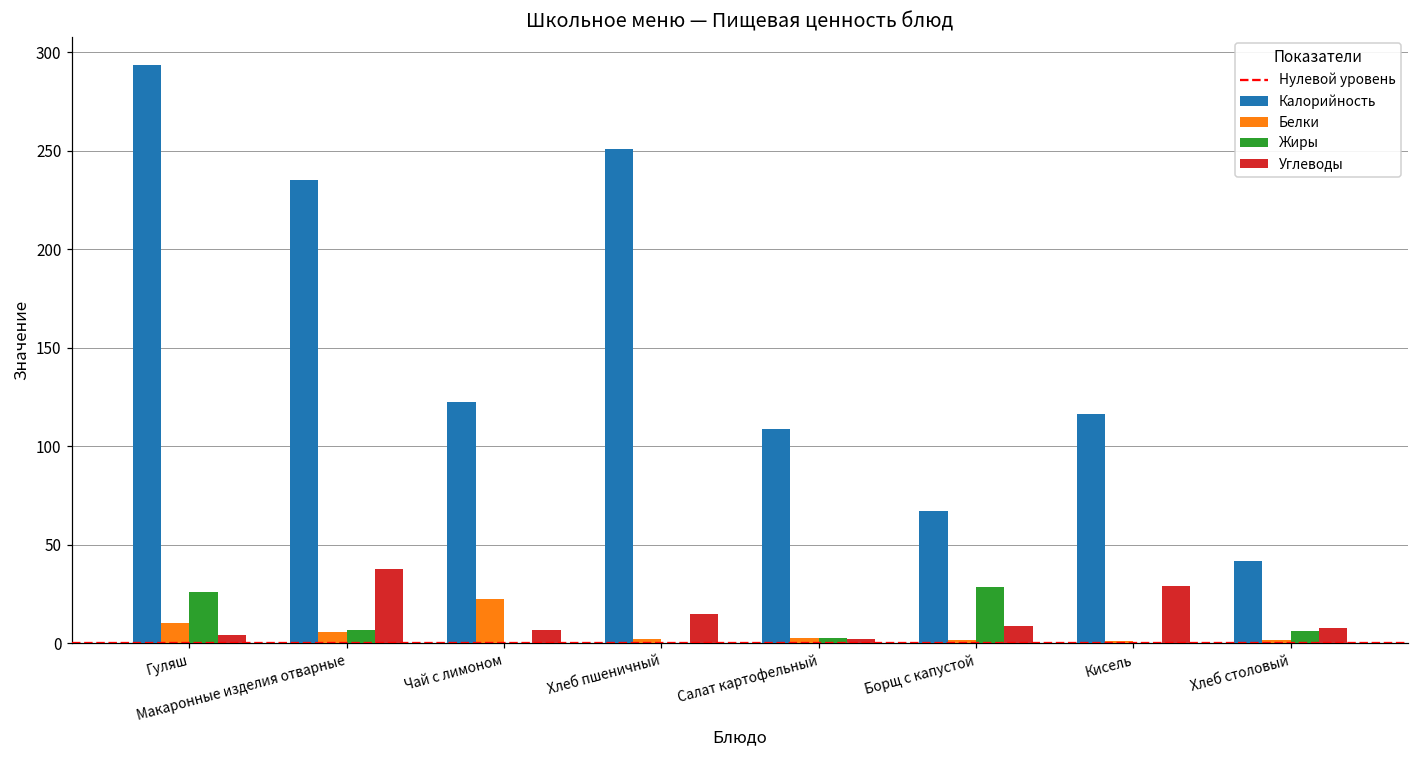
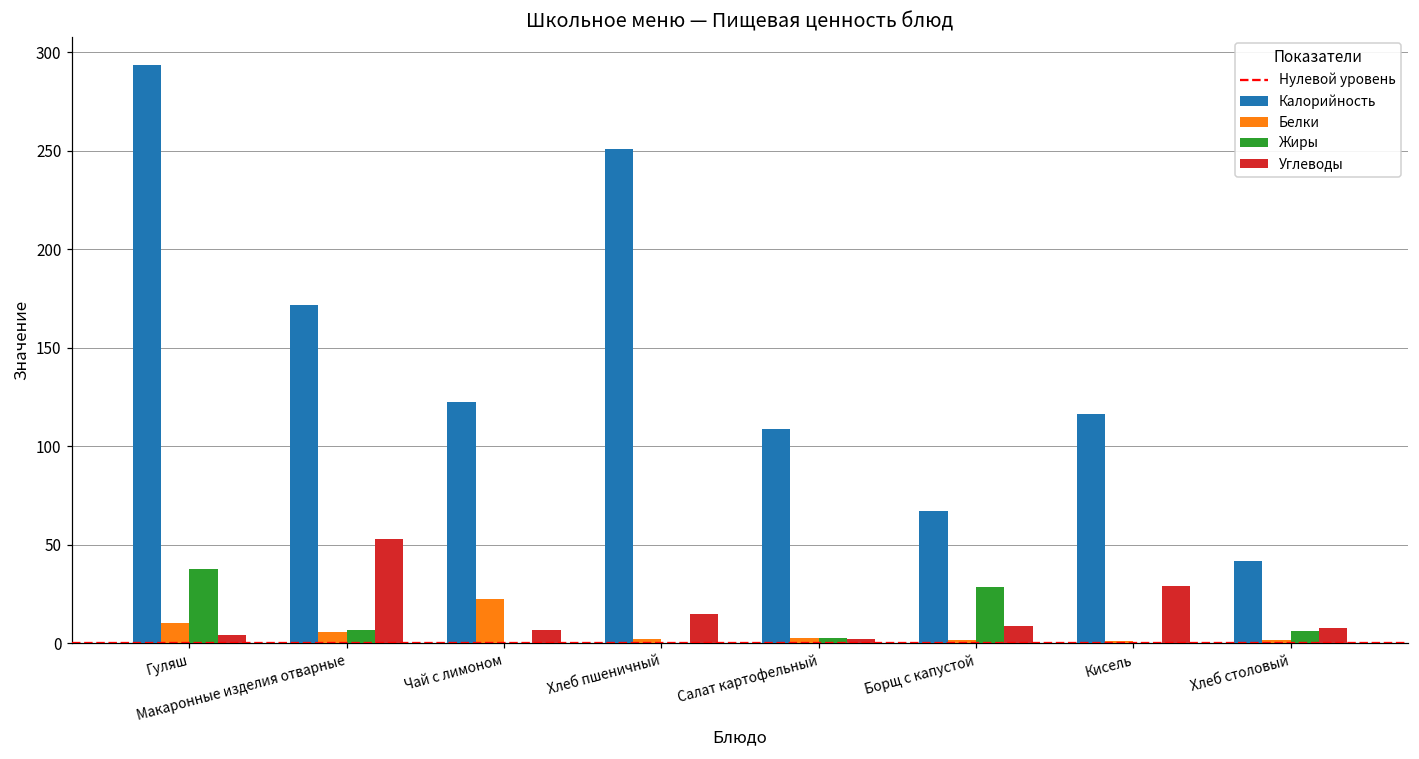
  {
    "Калорийность": {
      "Гуляш": 293,
-     "Макаронные изделия отварные": 235,
+     "Макаронные изделия отварные": 172,
      "Чай с лимоном": 122,
      "Хлеб пшеничный": 251,
      "Салат картофельный": 109,
      "Борщ с капустой": 67,
      "Кисель": 116,
      "Хлеб столовый": 42
    },
    "Белки": {
      "Гуляш": 10,
      "Макаронные изделия отварные": 6,
      "Чай с лимоном": 22,
      "Хлеб пшеничный": 2,
      "Салат картофельный": 2,
      "Борщ с капустой": 1,
      "Хлеб столовый": 2
    },
    "Жиры": {
-     "Гуляш": 26,
+     "Гуляш": 38,
      "Макаронные изделия отварные": 7,
      "Салат картофельный": 2,
      "Борщ с капустой": 29,
      "Кисель": 0,
      "Хлеб столовый": 6
    },
    "Углеводы": {
      "Гуляш": 4,
-     "Макаронные изделия отварные": 38,
+     "Макаронные изделия отварные": 53,
      "Чай с лимоном": 7,
      "Хлеб пшеничный": 15,
      "Салат картофельный": 2,
      "Борщ с капустой": 9,
      "Кисель": 29,
      "Хлеб столовый": 8
    }
  }
